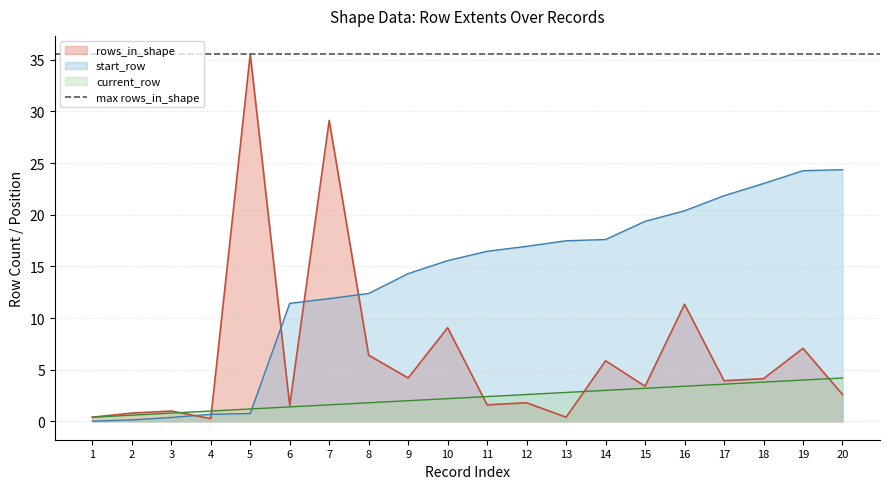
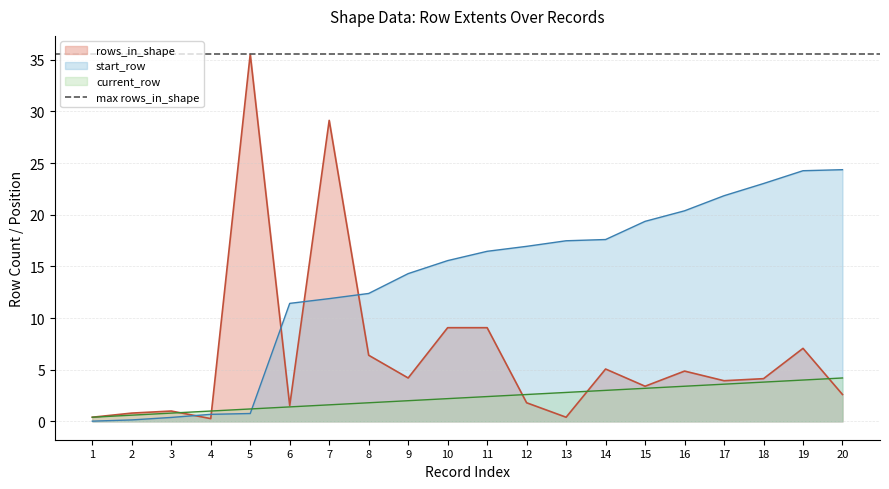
  {
    "rows_in_shape": {
      "4": 0.3,
      "5": 35.5,
      "7": 29.1,
      "8": 6.4,
      "9": 4.2,
      "10": 9.1,
-     "11": 1.6,
+     "11": 9.1,
      "12": 1.8,
      "13": 0.4,
-     "14": 5.9,
-     "16": 11.3,
+     "14": 5.1,
+     "16": 4.9,
      "17": 3.9,
      "18": 4.1,
      "19": 7.1,
      "20": 2.6
    }
  }
